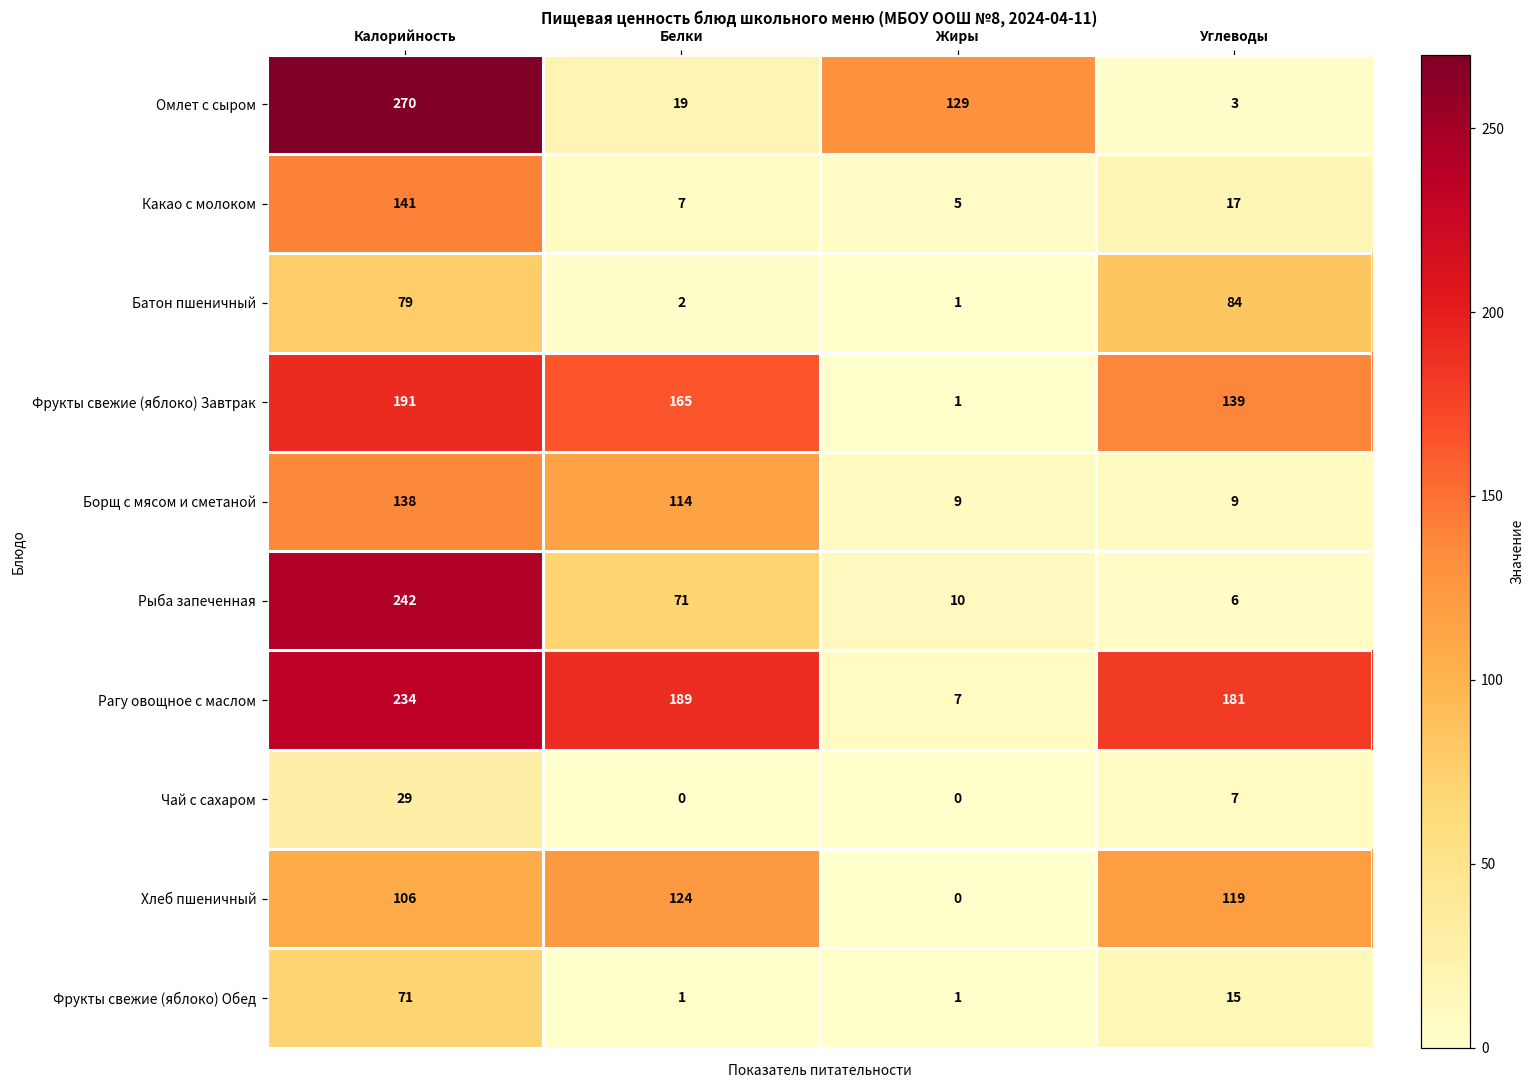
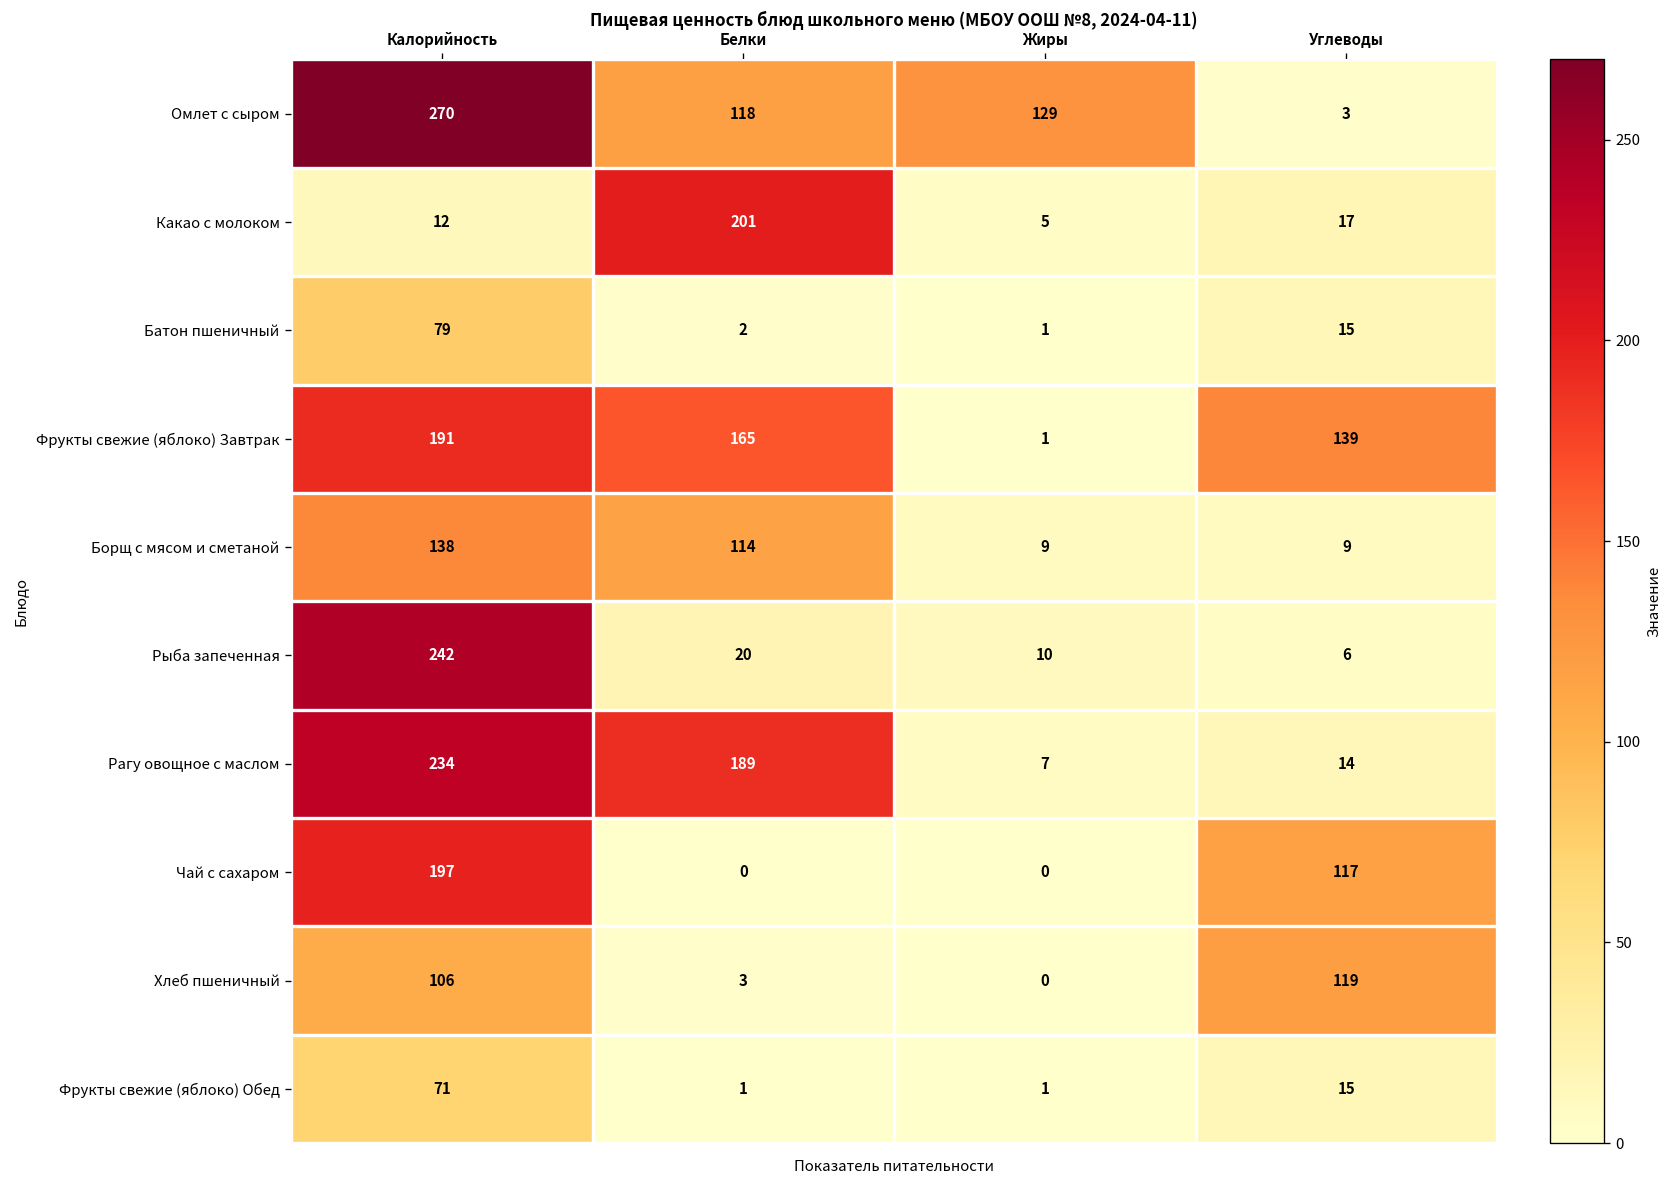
  {
    "Омлет с сыром": {
      "Калорийность": 270,
-     "Белки": 19,
+     "Белки": 118,
      "Жиры": 129,
      "Углеводы": 3
    },
    "Какао с молоком": {
-     "Калорийность": 141,
-     "Белки": 7,
+     "Калорийность": 12,
+     "Белки": 201,
      "Жиры": 5,
      "Углеводы": 17
    },
    "Батон пшеничный": {
      "Калорийность": 79,
      "Белки": 2,
      "Жиры": 1,
-     "Углеводы": 84
+     "Углеводы": 15
    },
    "Фрукты свежие (яблоко) Завтрак": {
      "Калорийность": 191,
      "Белки": 165,
      "Жиры": 1,
      "Углеводы": 139
    },
    "Борщ с мясом и сметаной": {
      "Калорийность": 138,
      "Белки": 114,
      "Жиры": 9,
      "Углеводы": 9
    },
    "Рыба запеченная": {
      "Калорийность": 242,
-     "Белки": 71,
+     "Белки": 20,
      "Жиры": 10,
      "Углеводы": 6
    },
    "Рагу овощное с маслом": {
      "Калорийность": 234,
      "Белки": 189,
      "Жиры": 7,
-     "Углеводы": 181
+     "Углеводы": 14
    },
    "Чай с сахаром": {
-     "Калорийность": 29,
+     "Калорийность": 197,
      "Белки": 0,
      "Жиры": 0,
-     "Углеводы": 7
+     "Углеводы": 117
    },
    "Хлеб пшеничный": {
      "Калорийность": 106,
-     "Белки": 124,
+     "Белки": 3,
      "Жиры": 0,
      "Углеводы": 119
    },
    "Фрукты свежие (яблоко) Обед": {
      "Калорийность": 71,
      "Белки": 1,
      "Жиры": 1,
      "Углеводы": 15
    }
  }
